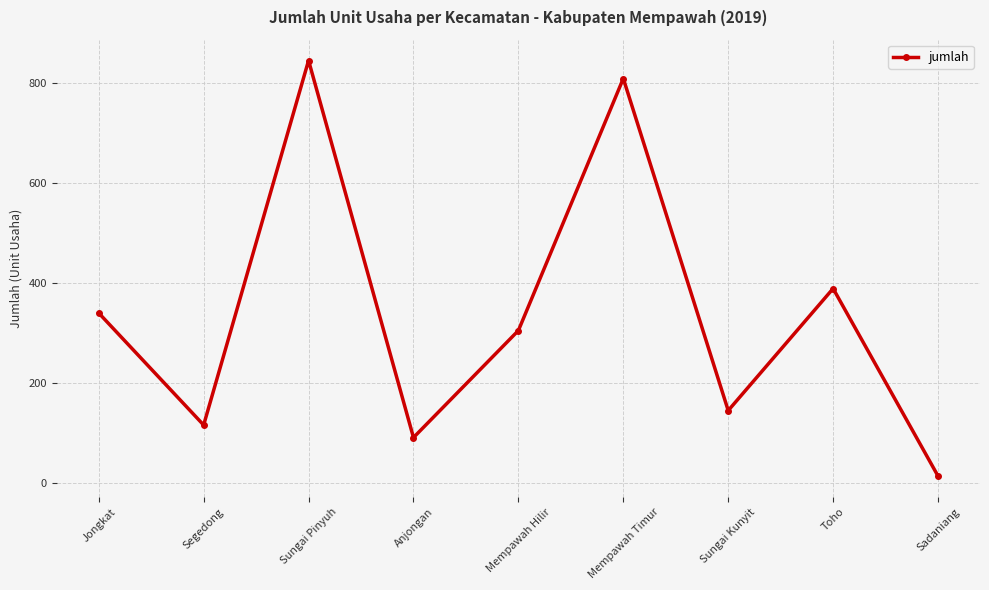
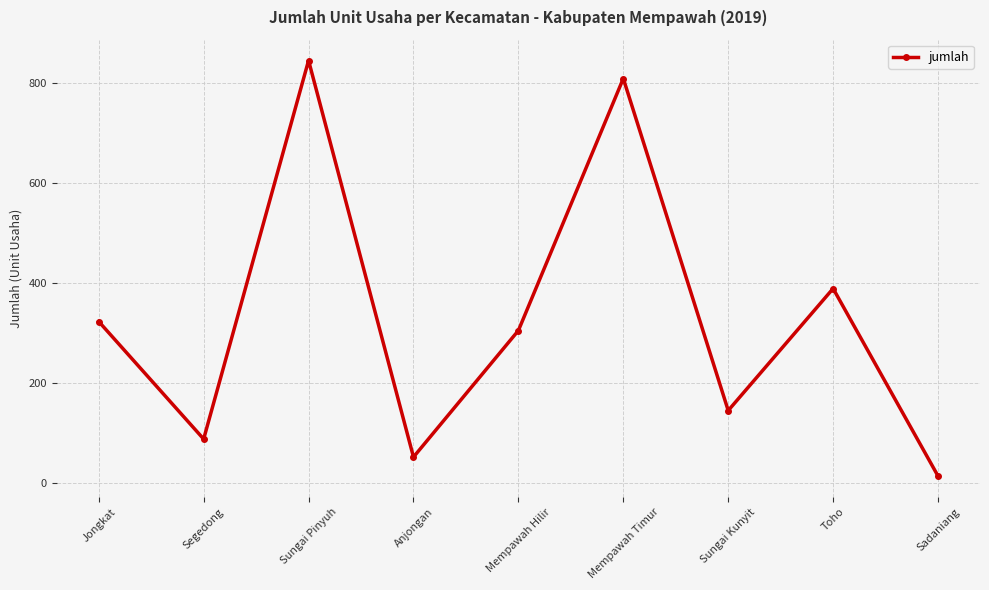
  {
-   "Jongkat": 340,
-   "Segedong": 120,
+   "Jongkat": 320,
+   "Segedong": 90,
    "Sungai Pinyuh": 840,
-   "Anjongan": 90,
+   "Anjongan": 50,
    "Mempawah Hilir": 300,
    "Mempawah Timur": 810,
    "Sungai Kunyit": 140,
    "Toho": 390,
    "Sadaniang": 10
  }
